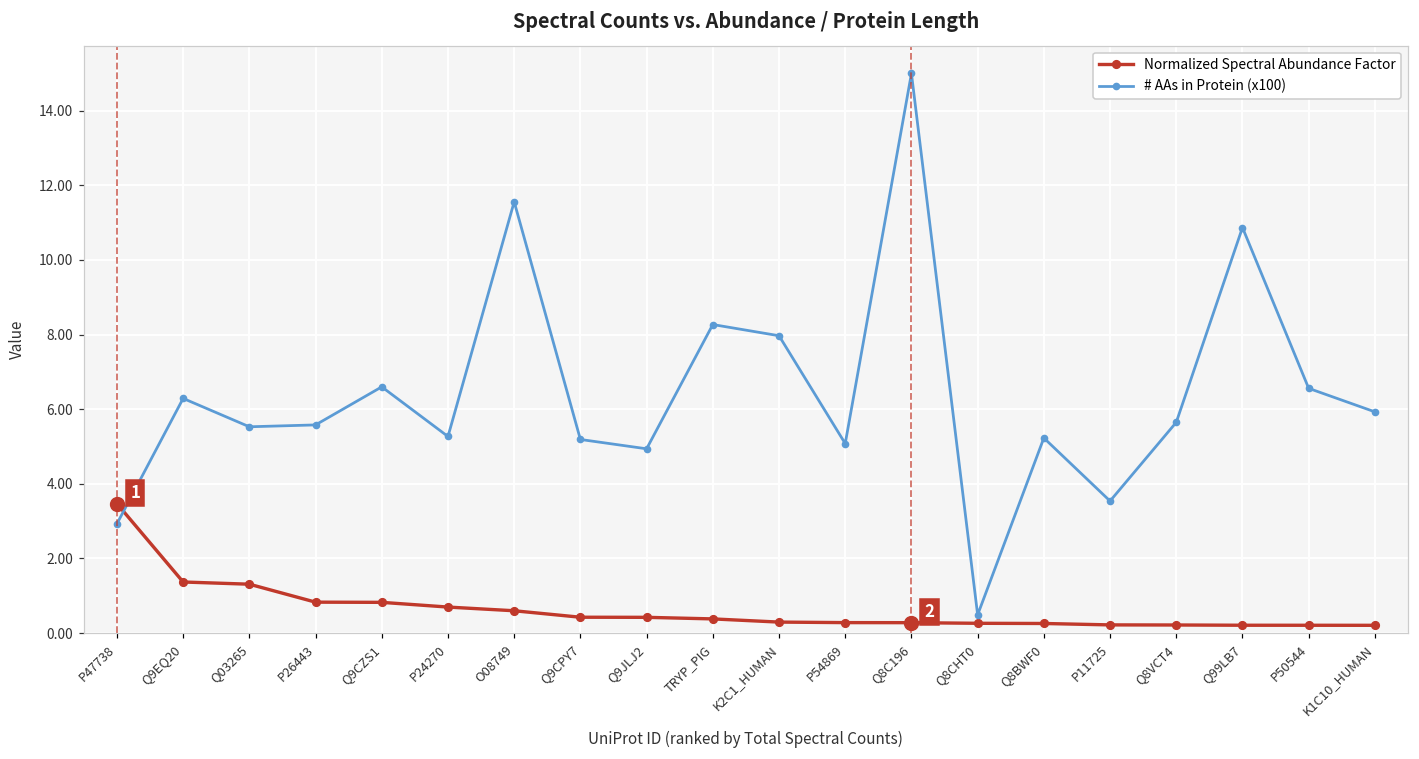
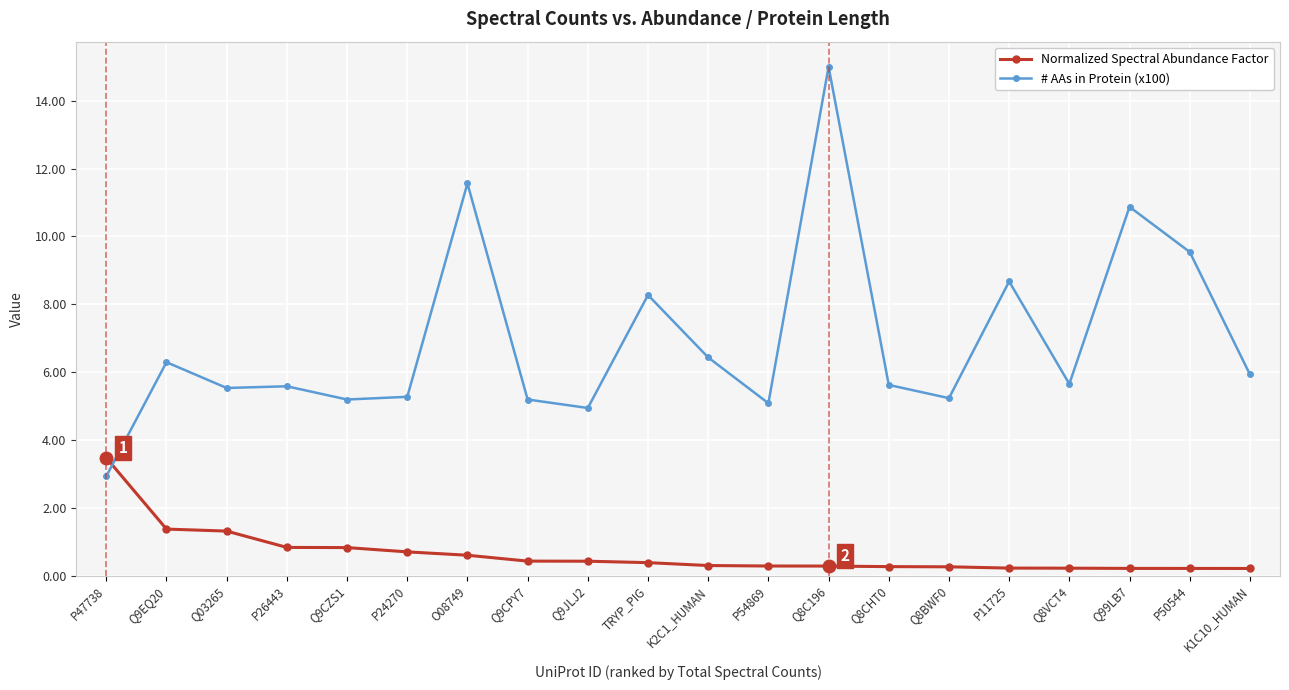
  {
    "# AAs in Protein (x100)": {
      "P47738": 2.9,
      "Q9EQ20": 6.3,
      "Q03265": 5.5,
      "P26443": 5.6,
-     "Q9CZS1": 6.6,
+     "Q9CZS1": 5.2,
      "P24270": 5.3,
      "O08749": 11.6,
      "Q9CPY7": 5.2,
      "Q9JLJ2": 4.9,
      "TRYP_PIG": 8.3,
-     "K2C1_HUMAN": 8.0,
+     "K2C1_HUMAN": 6.4,
      "P54869": 5.1,
      "Q8C196": 15.0,
-     "Q8CHT0": 0.5,
+     "Q8CHT0": 5.6,
      "Q8BWF0": 5.2,
-     "P11725": 3.5,
+     "P11725": 8.7,
      "Q8VCT4": 5.7,
      "Q99LB7": 10.9,
-     "P50544": 6.6,
+     "P50544": 9.5,
      "K1C10_HUMAN": 5.9
    }
  }
